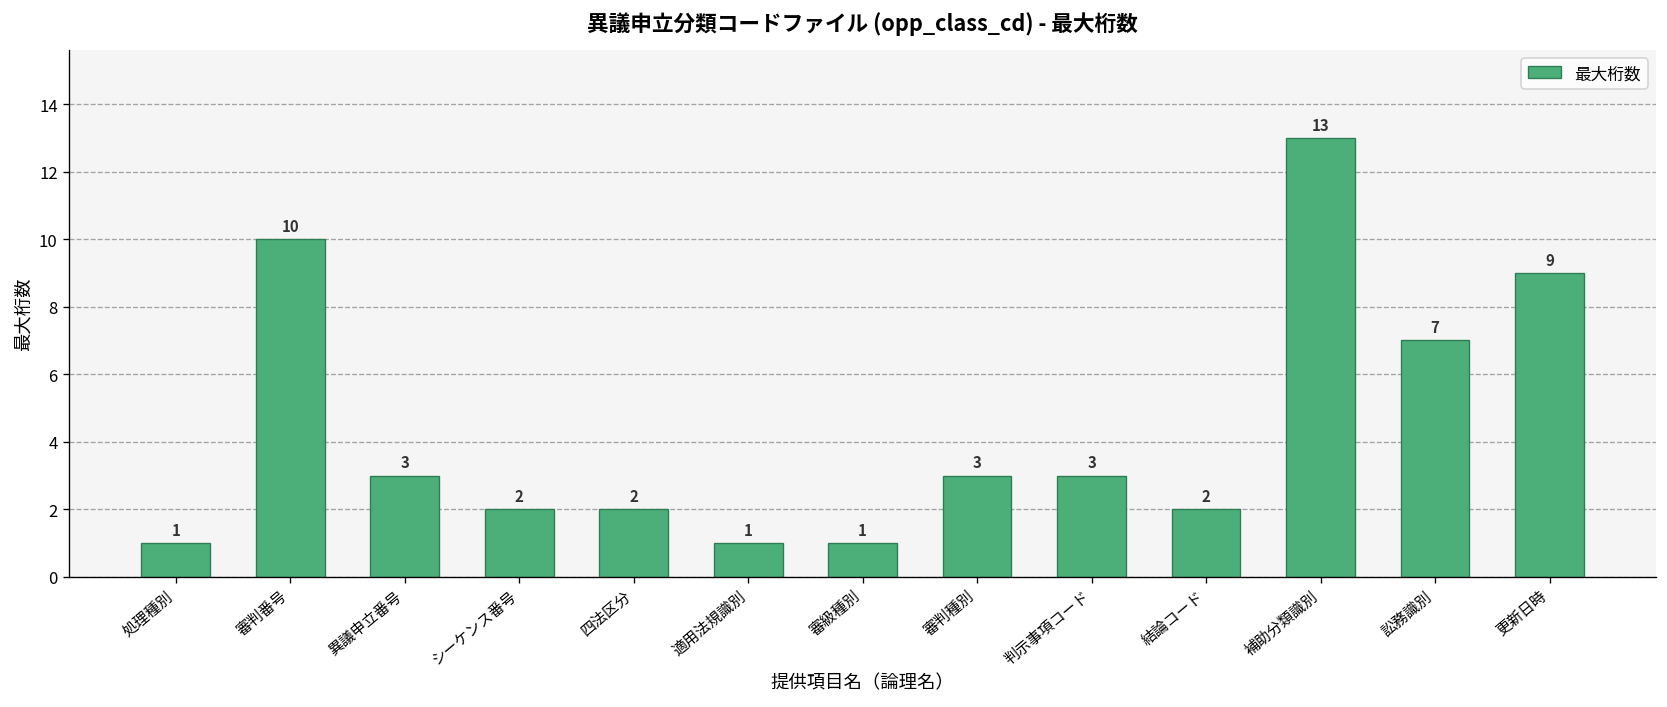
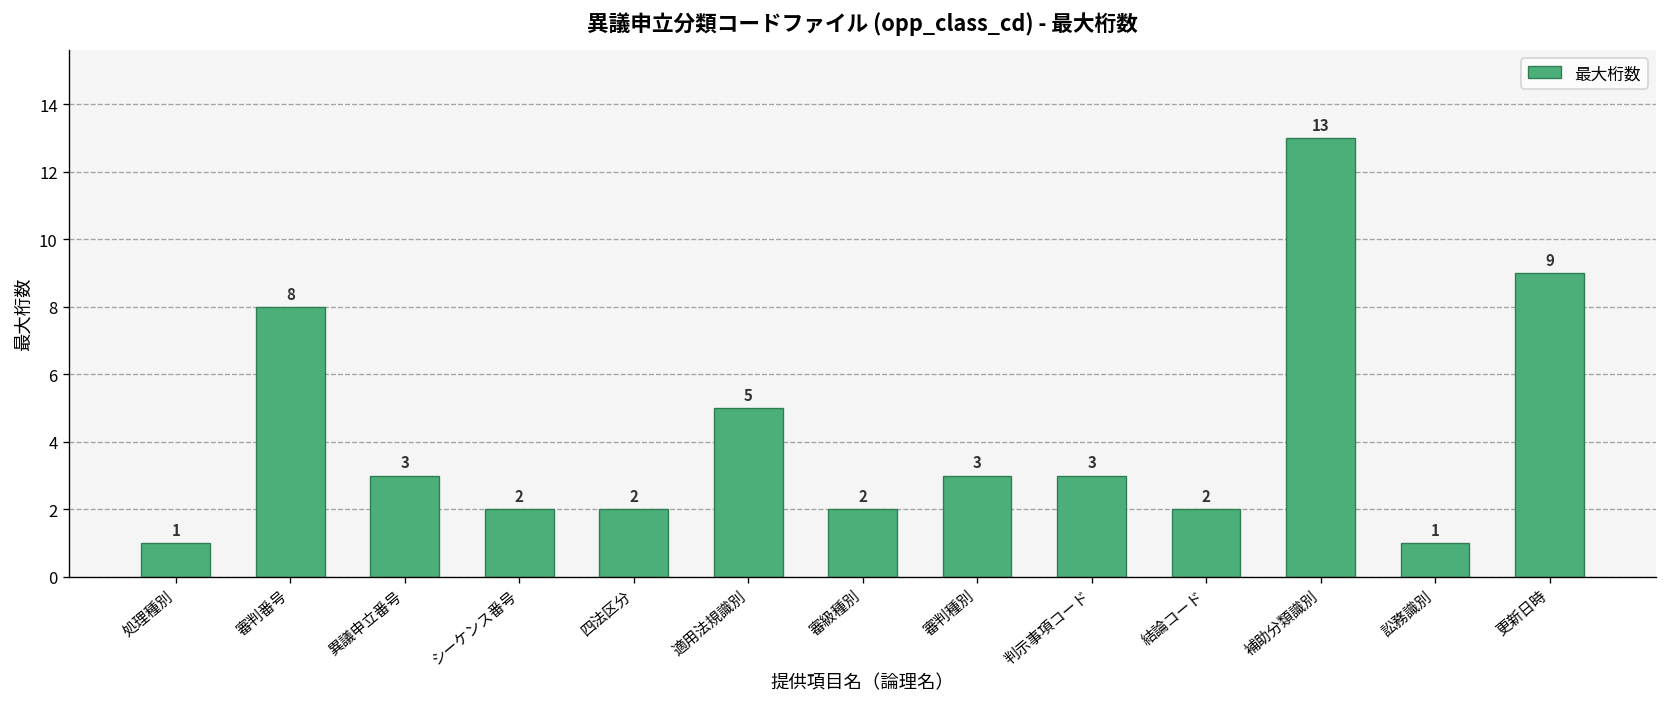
  {
    "処理種別": 1,
-   "審判番号": 10,
+   "審判番号": 8,
    "異議申立番号": 3,
    "シーケンス番号": 2,
    "四法区分": 2,
-   "適用法規識別": 1,
-   "審級種別": 1,
+   "適用法規識別": 5,
+   "審級種別": 2,
    "審判種別": 3,
    "判示事項コード": 3,
    "結論コード": 2,
    "補助分類識別": 13,
-   "訟務識別": 7,
+   "訟務識別": 1,
    "更新日時": 9
  }
